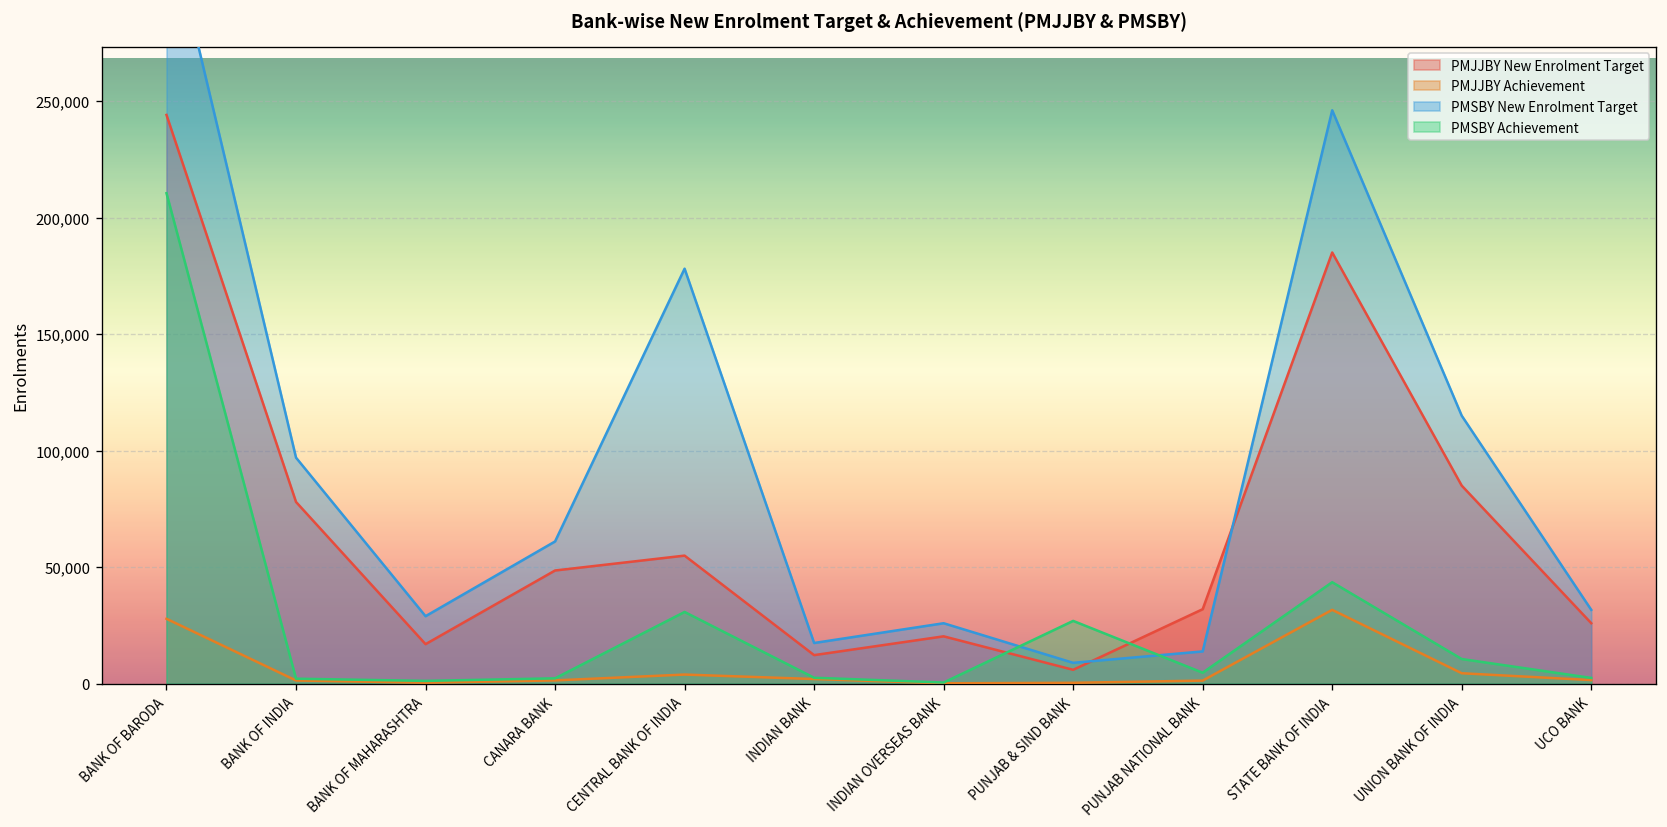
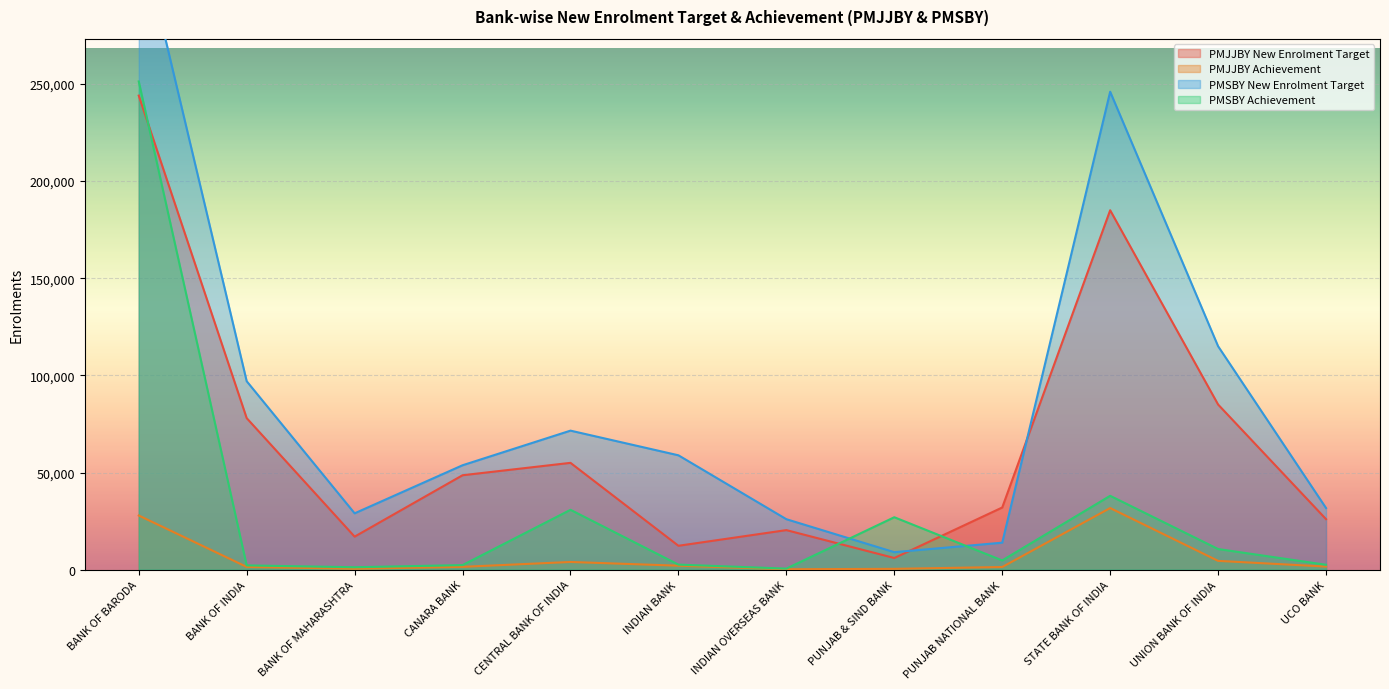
  {
    "PMSBY New Enrolment Target": {
      "BANK OF INDIA": "97,000",
      "BANK OF MAHARASHTRA": "29,000",
-     "CANARA BANK": "61,000",
-     "CENTRAL BANK OF INDIA": "178,000",
-     "INDIAN BANK": "18,000",
+     "CANARA BANK": "54,000",
+     "CENTRAL BANK OF INDIA": "72,000",
+     "INDIAN BANK": "59,000",
      "INDIAN OVERSEAS BANK": "26,000",
      "PUNJAB & SIND BANK": "9,000",
      "PUNJAB NATIONAL BANK": "14,000",
      "STATE BANK OF INDIA": "246,000",
      "UNION BANK OF INDIA": "115,000",
      "UCO BANK": "32,000"
    },
    "PMSBY Achievement": {
-     "BANK OF BARODA": "210,000",
+     "BANK OF BARODA": "251,000",
      "CENTRAL BANK OF INDIA": "31,000",
      "PUNJAB & SIND BANK": "27,000",
      "PUNJAB NATIONAL BANK": "5,000",
-     "STATE BANK OF INDIA": "44,000",
+     "STATE BANK OF INDIA": "38,000",
      "UNION BANK OF INDIA": "11,000"
    }
  }
